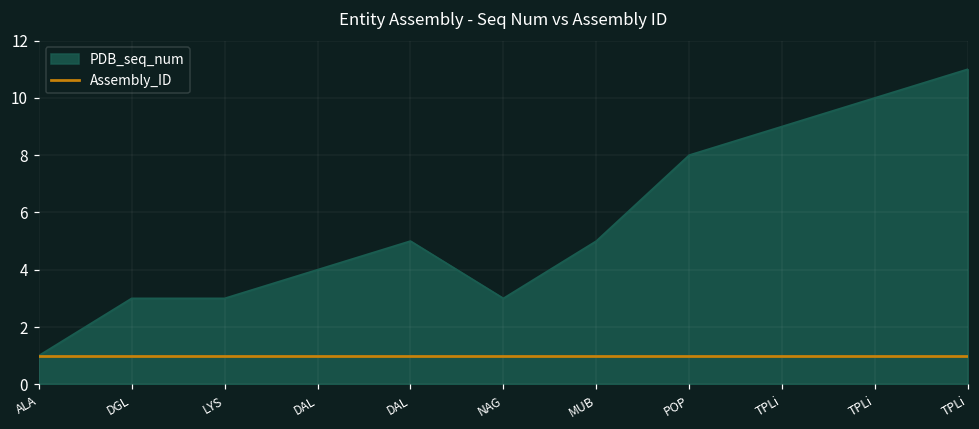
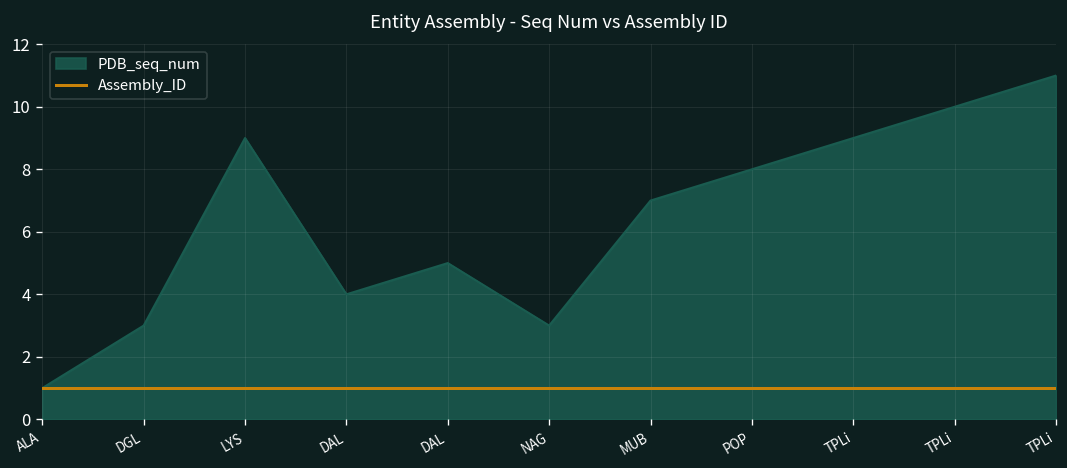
  {
    "PDB_seq_num": {
      "DGL": 3,
-     "LYS": 3,
+     "LYS": 9,
      "NAG": 3,
-     "MUB": 5,
+     "MUB": 7,
      "POP": 8
    },
    "Assembly_ID": {
      "DGL": 1,
      "LYS": 1,
      "NAG": 1,
      "MUB": 1,
      "POP": 1
    }
  }
